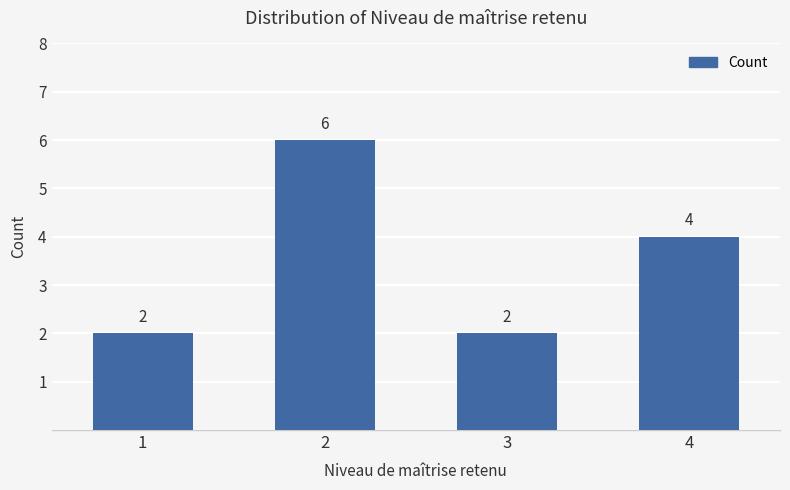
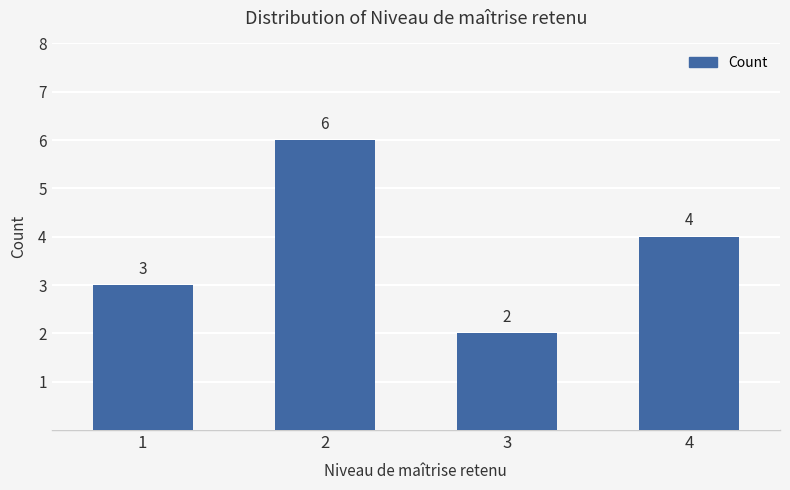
  {
-   "1": 2,
+   "1": 3,
    "2": 6,
    "3": 2,
    "4": 4
  }
